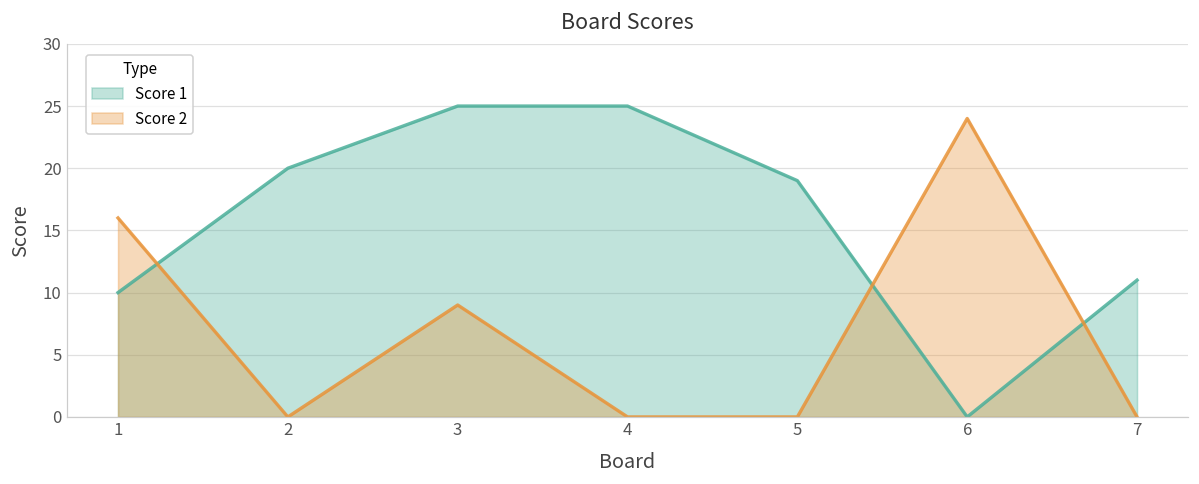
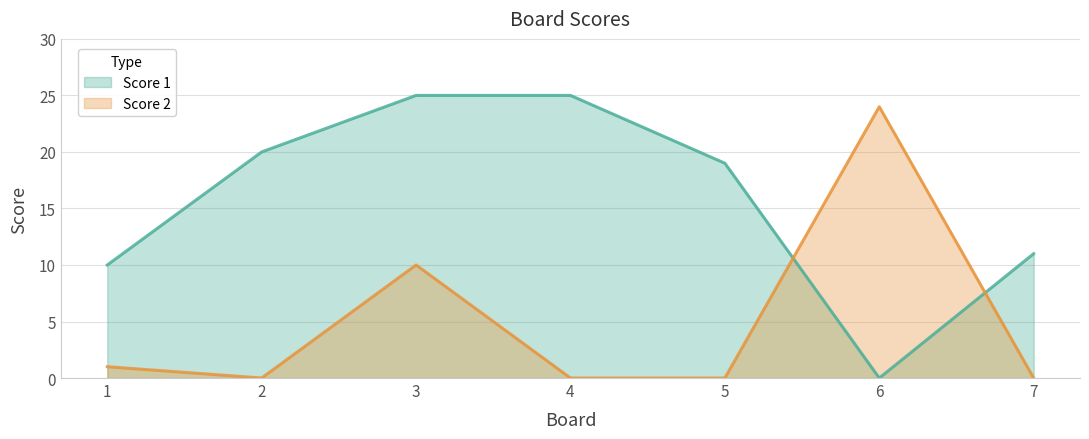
  {
    "Score 1": {
      "1": 10,
      "2": 20,
      "3": 25,
      "4": 25,
      "5": 19,
      "6": 0,
      "7": 11
    },
    "Score 2": {
-     "1": 16,
+     "1": 1,
      "2": 0,
-     "3": 9,
+     "3": 10,
      "4": 0,
      "5": 0,
      "6": 24,
      "7": 0
    }
  }
